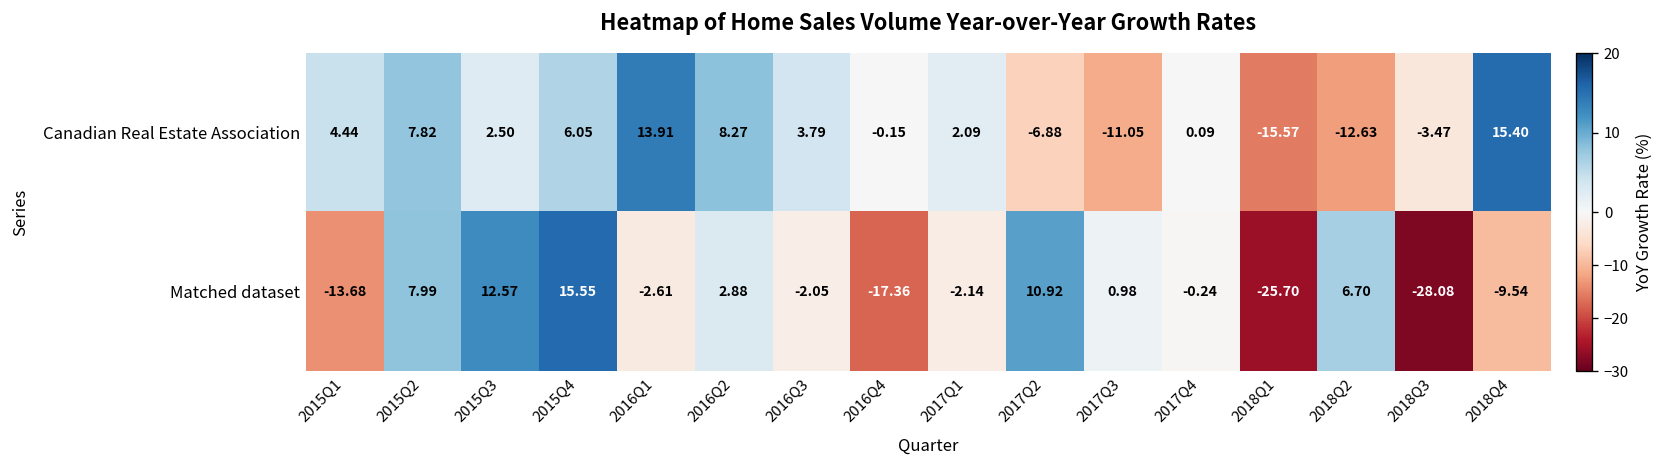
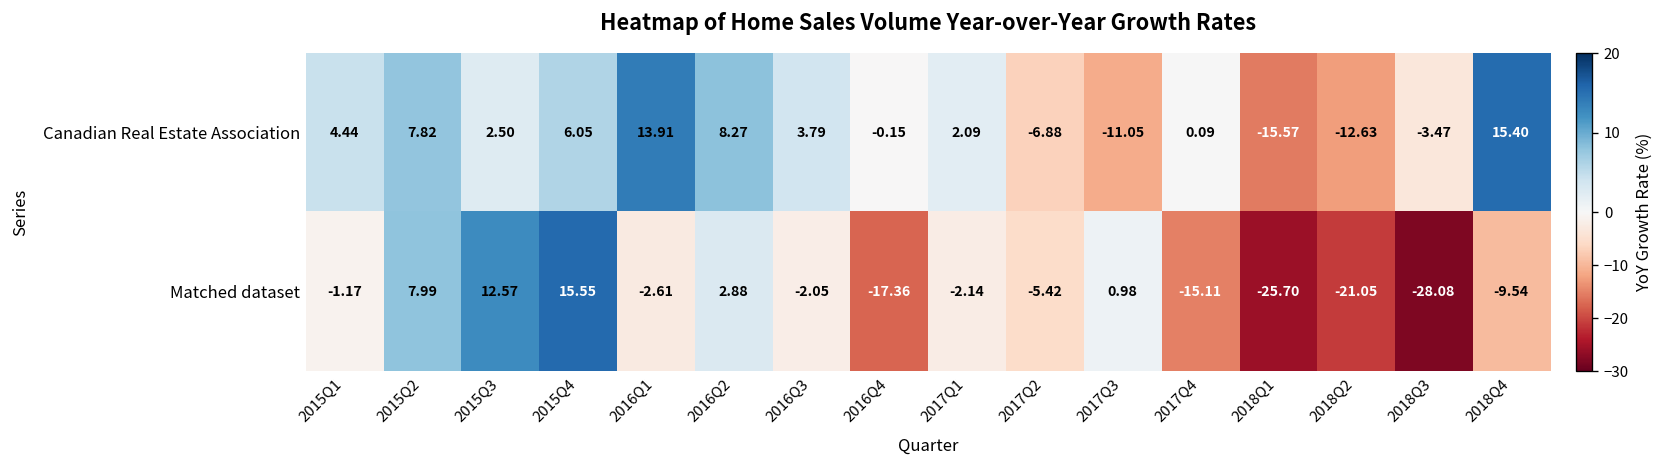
  {
    "Canadian Real Estate Association": {
      "2015Q1": 4.44,
      "2015Q2": 7.82,
      "2015Q3": 2.50,
      "2015Q4": 6.05,
      "2016Q1": 13.91,
      "2016Q2": 8.27,
      "2016Q3": 3.79,
      "2016Q4": -0.15,
      "2017Q1": 2.09,
      "2017Q2": -6.88,
      "2017Q3": -11.05,
      "2017Q4": 0.09,
      "2018Q1": -15.57,
      "2018Q2": -12.63,
      "2018Q3": -3.47,
      "2018Q4": 15.40
    },
    "Matched dataset": {
-     "2015Q1": -13.68,
+     "2015Q1": -1.17,
      "2015Q2": 7.99,
      "2015Q3": 12.57,
      "2015Q4": 15.55,
      "2016Q1": -2.61,
      "2016Q2": 2.88,
      "2016Q3": -2.05,
      "2016Q4": -17.36,
      "2017Q1": -2.14,
-     "2017Q2": 10.92,
+     "2017Q2": -5.42,
      "2017Q3": 0.98,
-     "2017Q4": -0.24,
+     "2017Q4": -15.11,
      "2018Q1": -25.70,
-     "2018Q2": 6.70,
+     "2018Q2": -21.05,
      "2018Q3": -28.08,
      "2018Q4": -9.54
    }
  }
